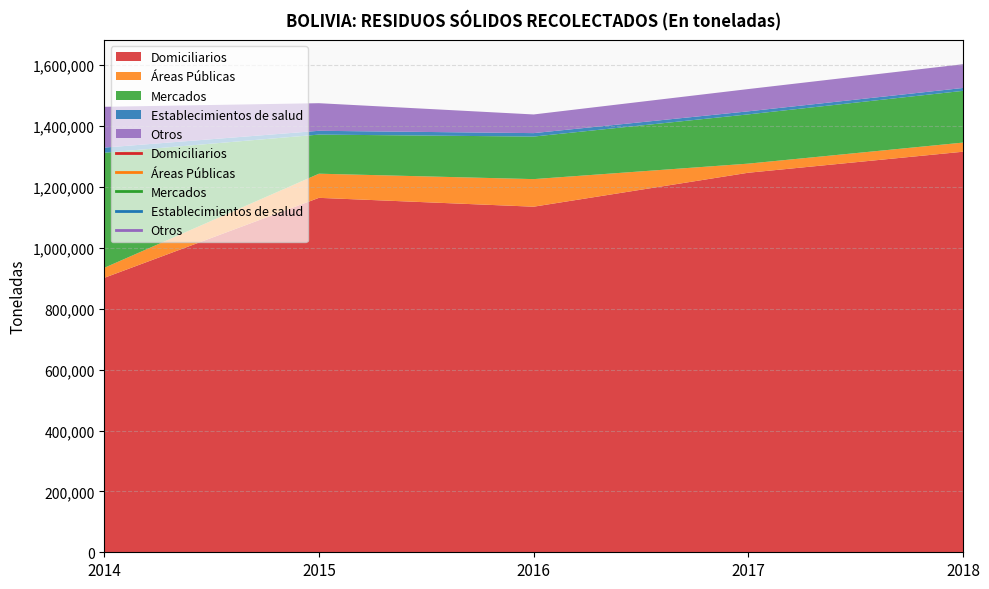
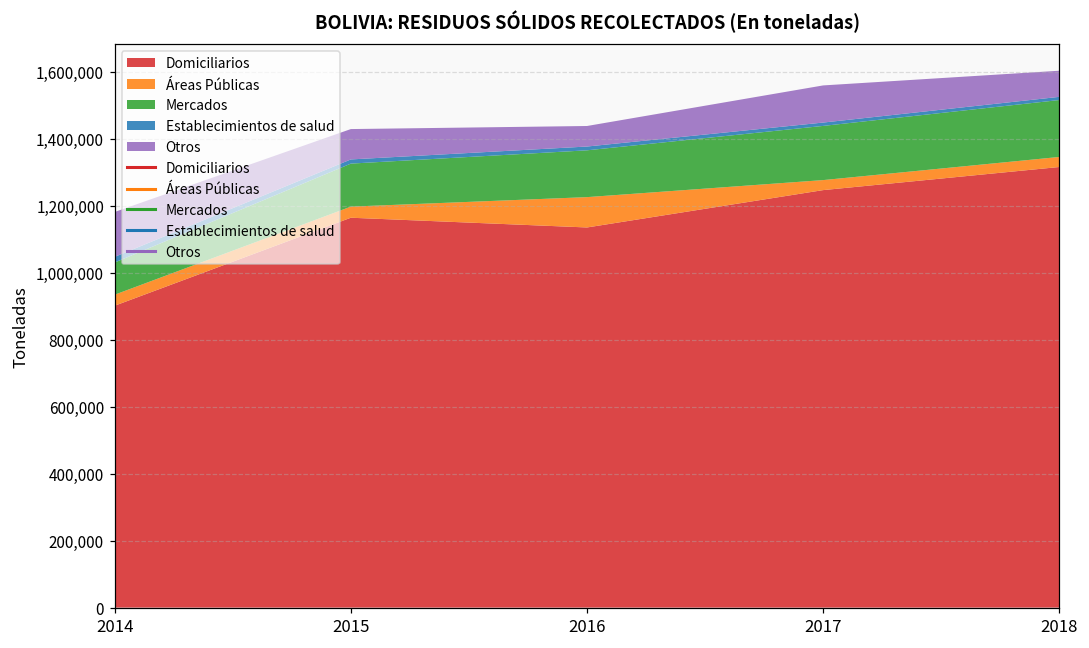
  {
    "Domiciliarios": {
      "2014": "900,000",
      "2015": "1,160,000",
      "2016": "1,140,000",
      "2017": "1,250,000",
      "2018": "1,320,000"
    },
    "Áreas Públicas": {
      "2014": "30,000",
-     "2015": "80,000",
+     "2015": "30,000",
      "2016": "90,000",
      "2017": "30,000",
      "2018": "30,000"
    },
    "Mercados": {
-     "2014": "380,000",
+     "2014": "100,000",
      "2015": "130,000",
      "2016": "140,000",
      "2017": "160,000",
      "2018": "170,000"
    },
    "Establecimientos de salud": {
      "2014": "20,000",
      "2015": "10,000",
      "2016": "10,000",
      "2017": "10,000",
      "2018": "10,000"
    },
    "Otros": {
      "2014": "130,000",
      "2015": "90,000",
      "2016": "60,000",
-     "2017": "70,000",
+     "2017": "110,000",
      "2018": "80,000"
    }
  }
